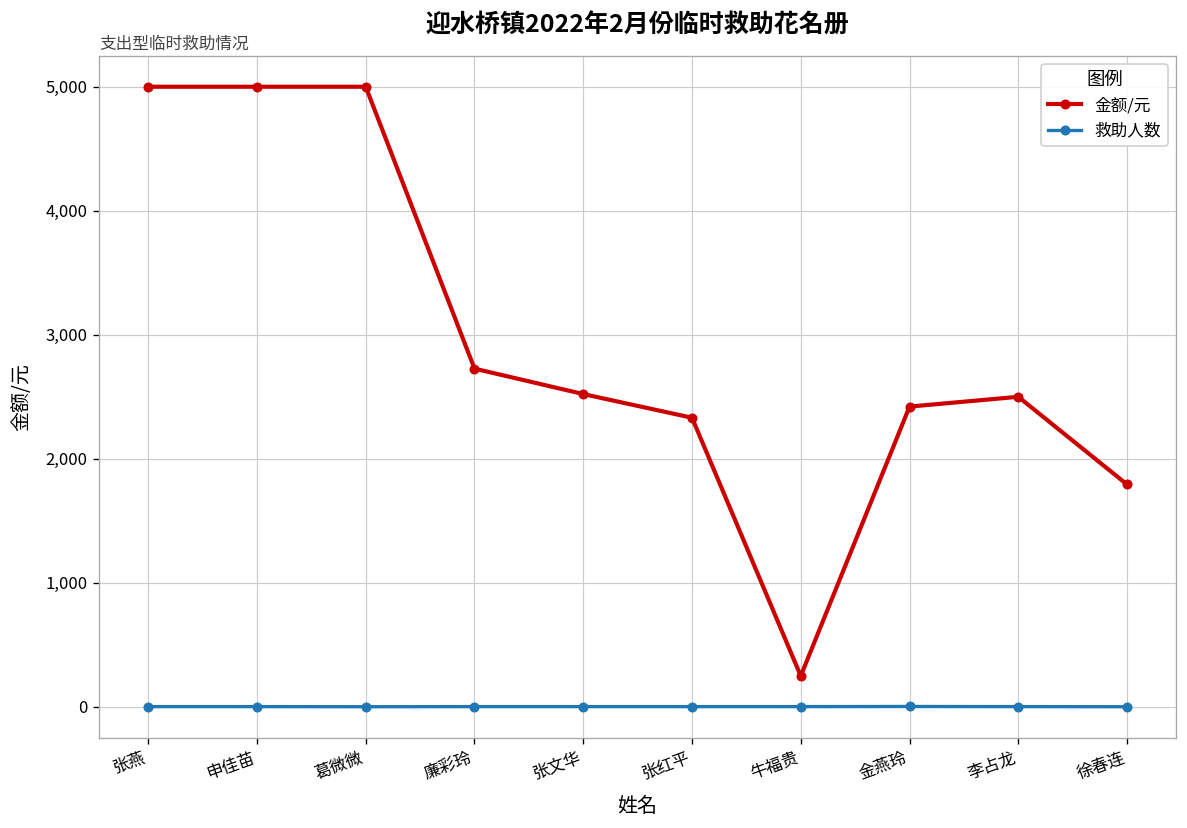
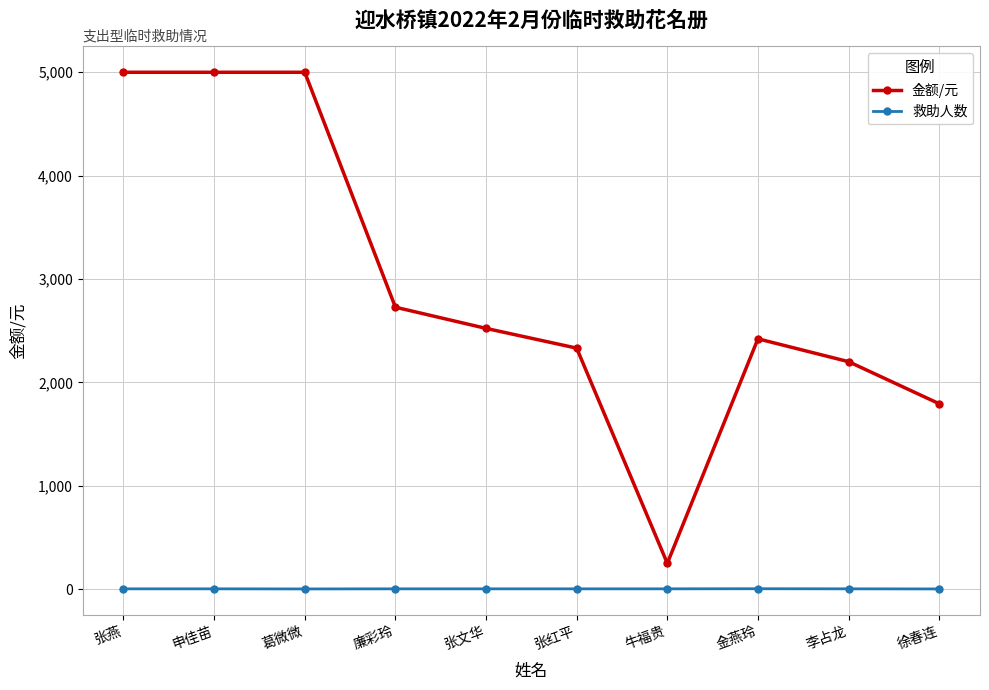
  {
    "金额/元": {
      "张燕": "5,000",
      "申佳苗": "5,000",
      "葛微微": "5,000",
      "廉彩玲": "2,730",
      "张文华": "2,520",
      "张红平": "2,330",
      "牛福贵": "250",
      "金燕玲": "2,420",
-     "李占龙": "2,500",
+     "李占龙": "2,200",
      "徐春连": "1,790"
    },
    "救助人数": {
      "张燕": "0",
      "申佳苗": "0",
      "葛微微": "0",
      "廉彩玲": "0",
      "张文华": "0",
      "张红平": "0",
      "牛福贵": "0",
      "金燕玲": "0",
      "李占龙": "0",
      "徐春连": "0"
    }
  }
